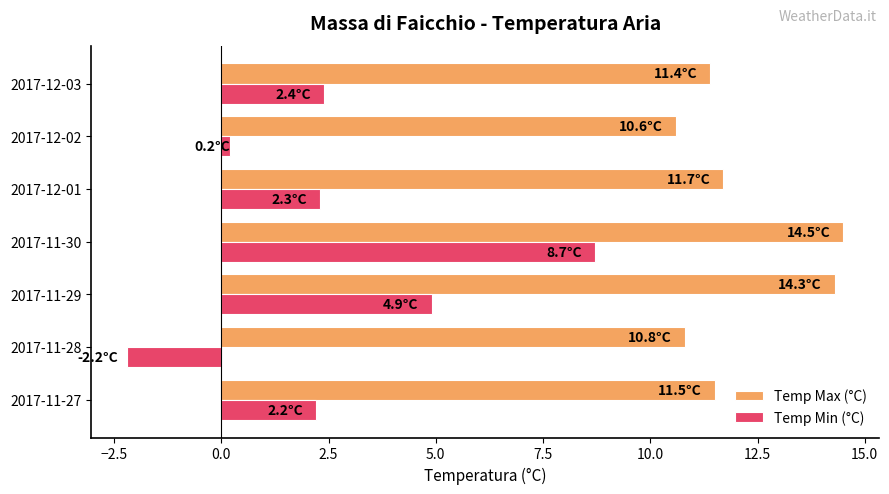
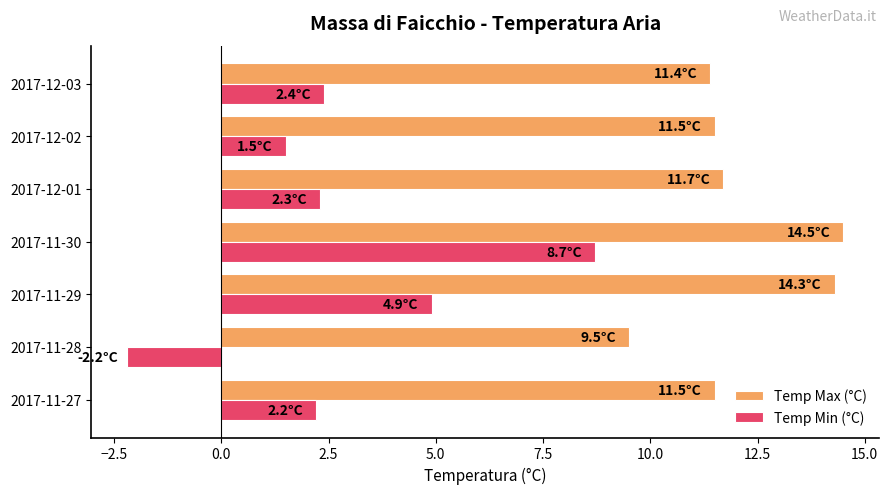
  {
    "Temp Max (°C)": {
      "2017-12-03": "11.4°C",
-     "2017-12-02": "10.6°C",
+     "2017-12-02": "11.5°C",
      "2017-12-01": "11.7°C",
      "2017-11-30": "14.5°C",
      "2017-11-29": "14.3°C",
-     "2017-11-28": "10.8°C",
+     "2017-11-28": "9.5°C",
      "2017-11-27": "11.5°C"
    },
    "Temp Min (°C)": {
      "2017-12-03": "2.4°C",
-     "2017-12-02": "0.2°C",
+     "2017-12-02": "1.5°C",
      "2017-12-01": "2.3°C",
      "2017-11-30": "8.7°C",
      "2017-11-29": "4.9°C",
      "2017-11-28": "-2.2°C",
      "2017-11-27": "2.2°C"
    }
  }
